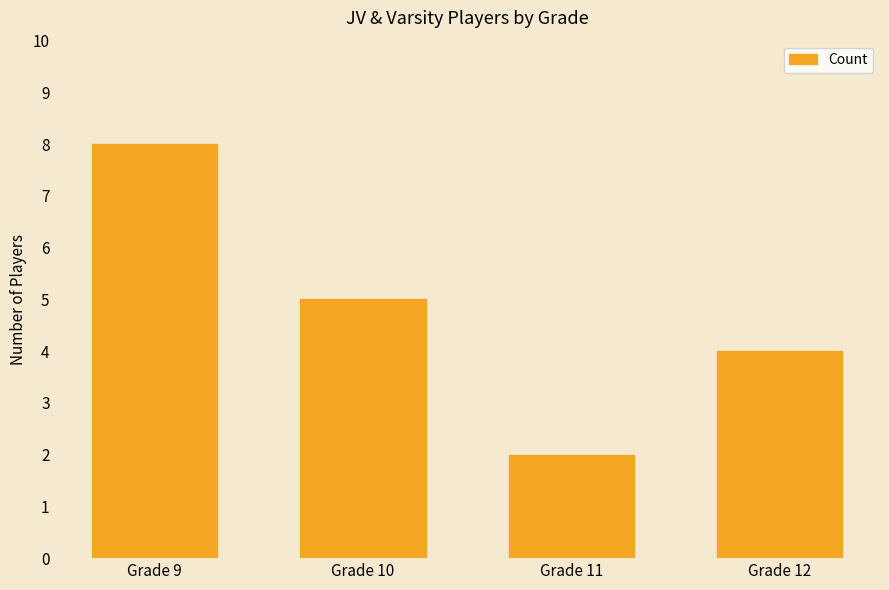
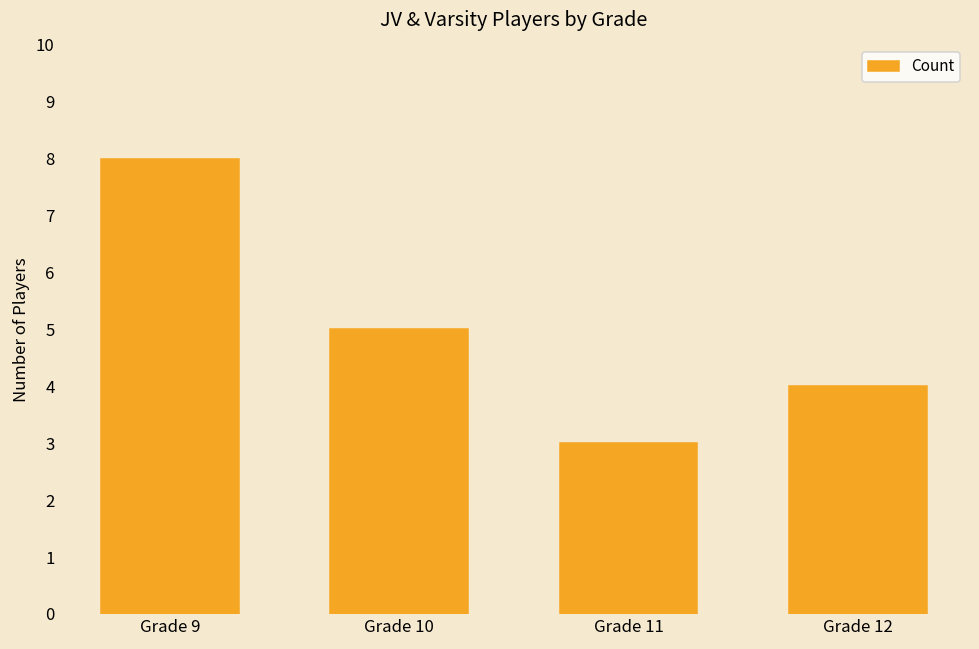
  {
    "Grade 9": 8,
    "Grade 10": 5,
-   "Grade 11": 2,
+   "Grade 11": 3,
    "Grade 12": 4
  }
